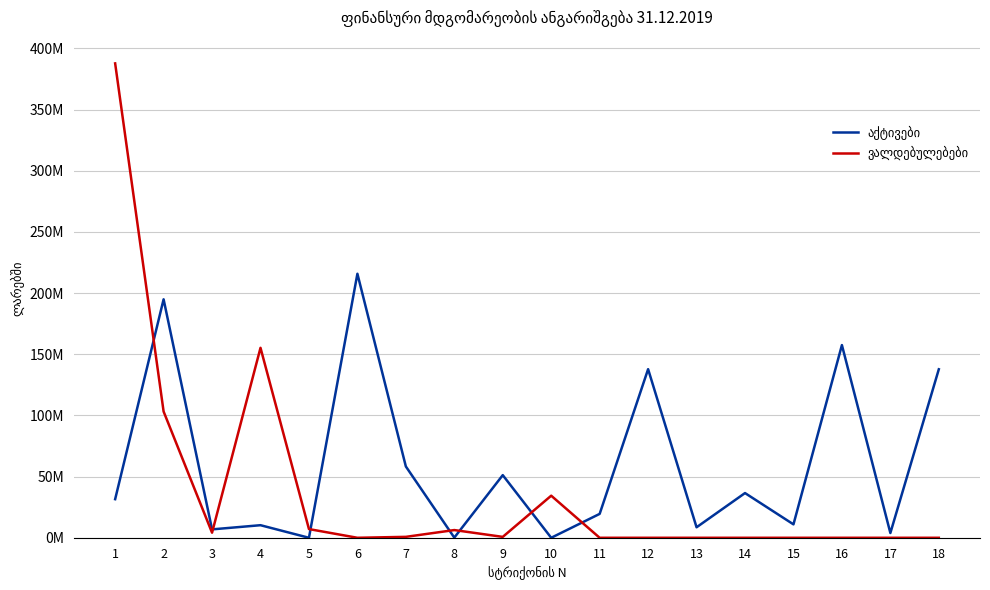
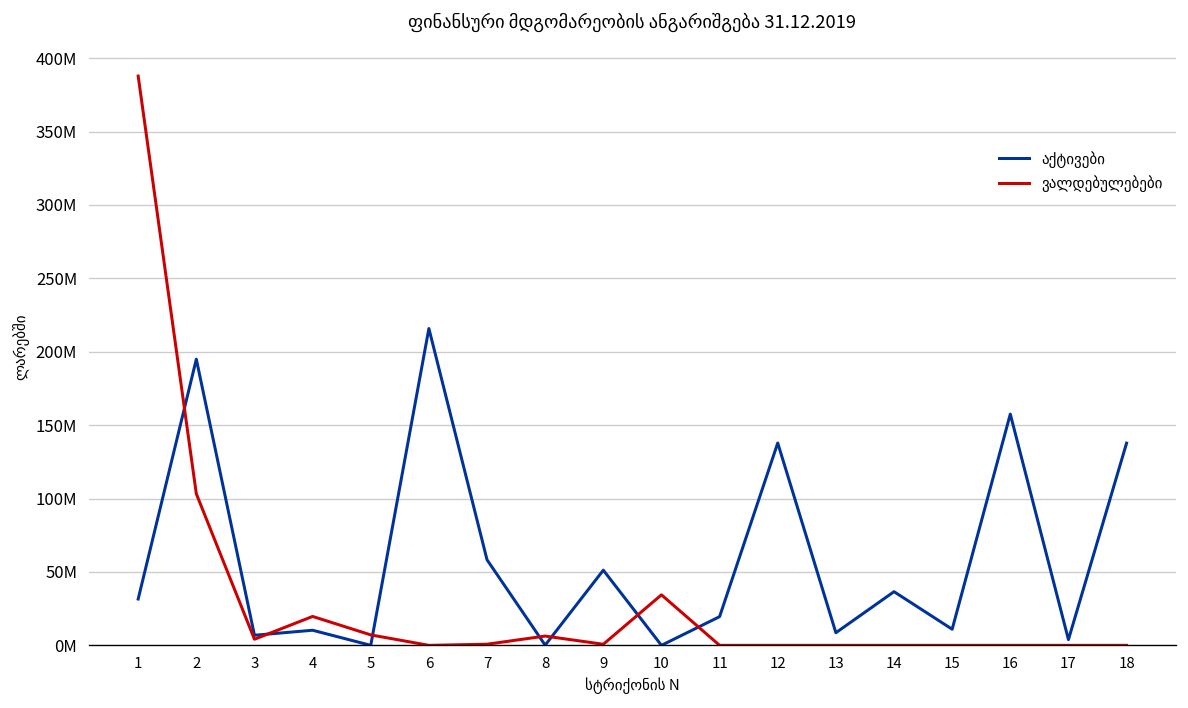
  {
    "აქტივები": {
      "1": 32000000,
      "2": 195000000,
      "3": 7000000,
      "4": 10000000,
      "5": 0,
      "6": 216000000,
      "7": 58000000,
      "8": 0,
      "9": 51000000,
      "10": 0,
      "11": 20000000,
      "12": 138000000,
      "13": 9000000,
      "14": 37000000,
      "15": 11000000,
      "16": 158000000,
      "17": 4000000,
      "18": 138000000
    },
    "ვალდებულებები": {
      "1": 388000000,
      "2": 103000000,
      "3": 4000000,
-     "4": 155000000,
+     "4": 20000000,
      "5": 7000000,
      "6": 0,
      "7": 1000000,
      "8": 6000000,
      "9": 1000000,
      "10": 34000000,
      "11": 0,
      "12": 0,
      "13": 0,
      "14": 0,
      "15": 0,
      "16": 0,
      "17": 0,
      "18": 0
    }
  }
